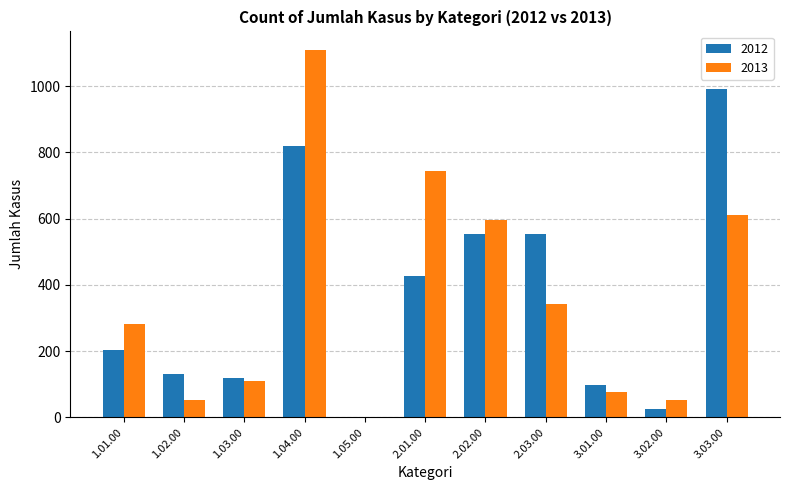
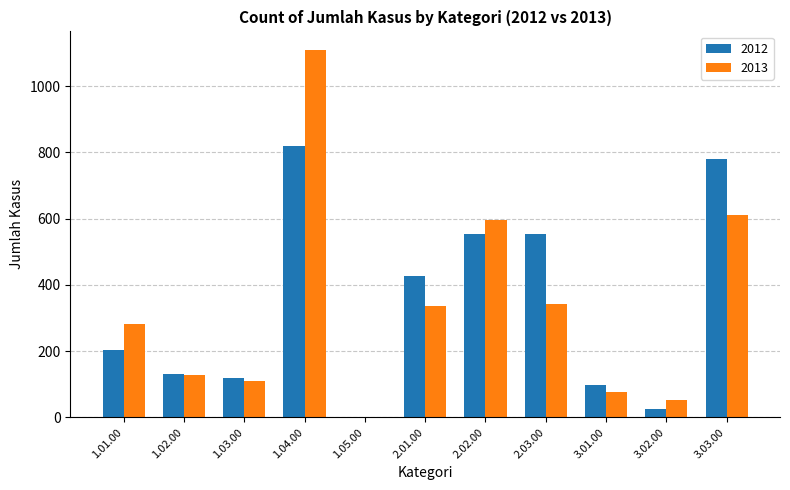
  {
    "2012": {
      "1.01.00": 200,
      "1.02.00": 130,
      "1.03.00": 120,
      "1.04.00": 820,
      "1.05.00": 0,
      "2.01.00": 430,
      "2.02.00": 550,
      "2.03.00": 550,
      "3.01.00": 100,
      "3.02.00": 30,
-     "3.03.00": 990
+     "3.03.00": 780
    },
    "2013": {
      "1.01.00": 280,
-     "1.02.00": 50,
+     "1.02.00": 130,
      "1.03.00": 110,
      "1.04.00": 1110,
-     "2.01.00": 740,
+     "2.01.00": 340,
      "2.02.00": 600,
      "2.03.00": 340,
      "3.01.00": 80,
      "3.02.00": 50,
      "3.03.00": 610
    }
  }
